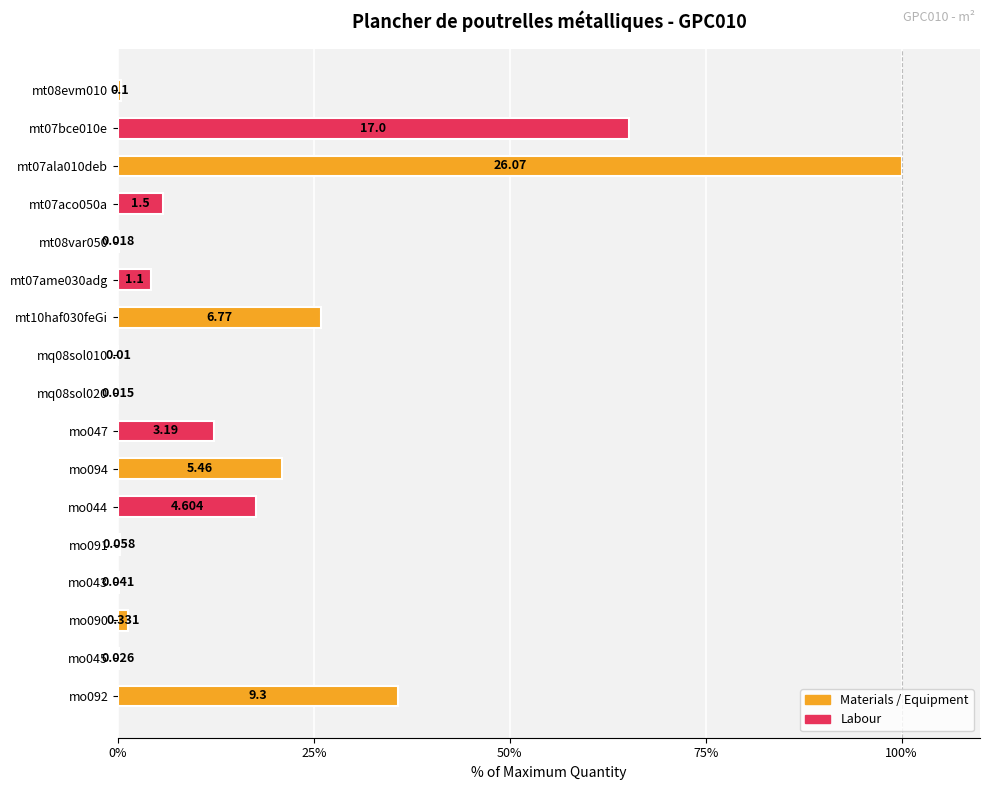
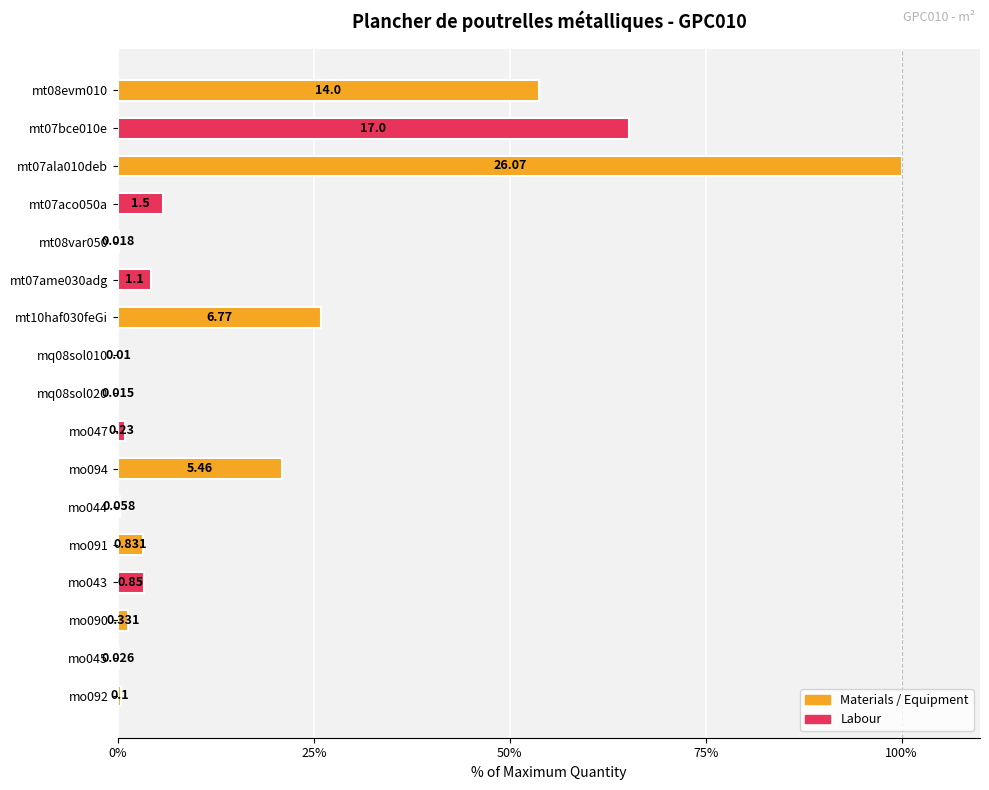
  {
-   "mt08evm010": 0.1,
-   "mo047": 3.19,
-   "mo044": 4.604,
-   "mo091": 0.058,
-   "mo043": 0.041,
-   "mo092": 9.3
+   "mt08evm010": 14.0,
+   "mo047": 0.23,
+   "mo044": 0.058,
+   "mo091": 0.831,
+   "mo043": 0.85,
+   "mo092": 0.1
  }
